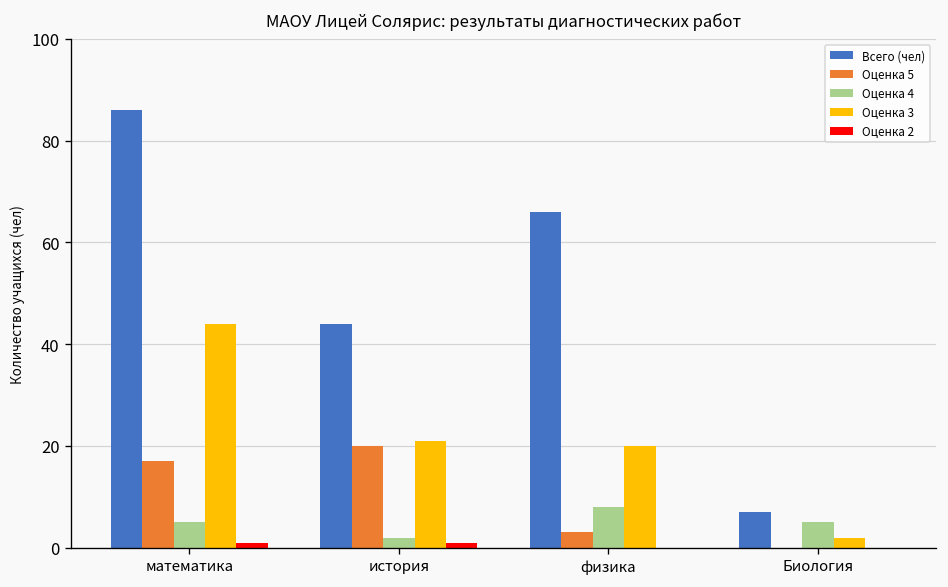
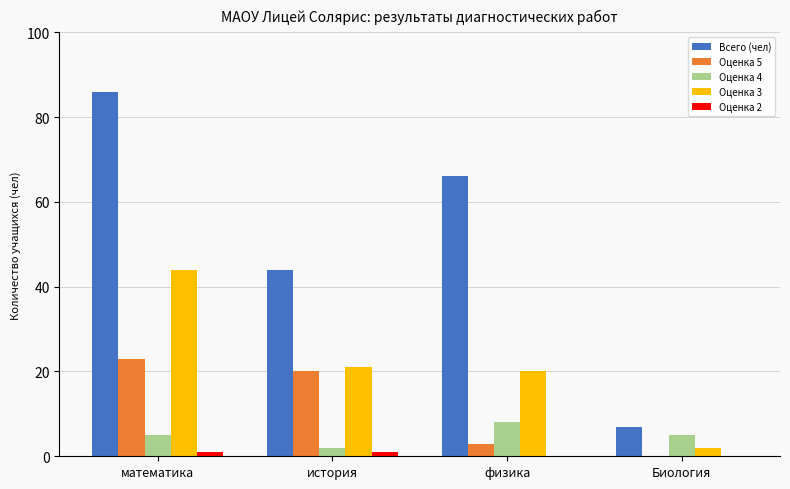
  {
    "Всего (чел)": {
      "математика": 86,
      "история": 44,
      "физика": 66,
      "Биология": 7
    },
    "Оценка 5": {
-     "математика": 17,
+     "математика": 23,
      "история": 20,
      "физика": 3,
      "Биология": 0
    },
    "Оценка 4": {
      "математика": 5,
      "история": 2,
      "физика": 8,
      "Биология": 5
    },
    "Оценка 3": {
      "математика": 44,
      "история": 21,
      "физика": 20,
      "Биология": 2
    },
    "Оценка 2": {
      "математика": 1,
      "история": 1,
      "физика": 0,
      "Биология": 0
    }
  }
